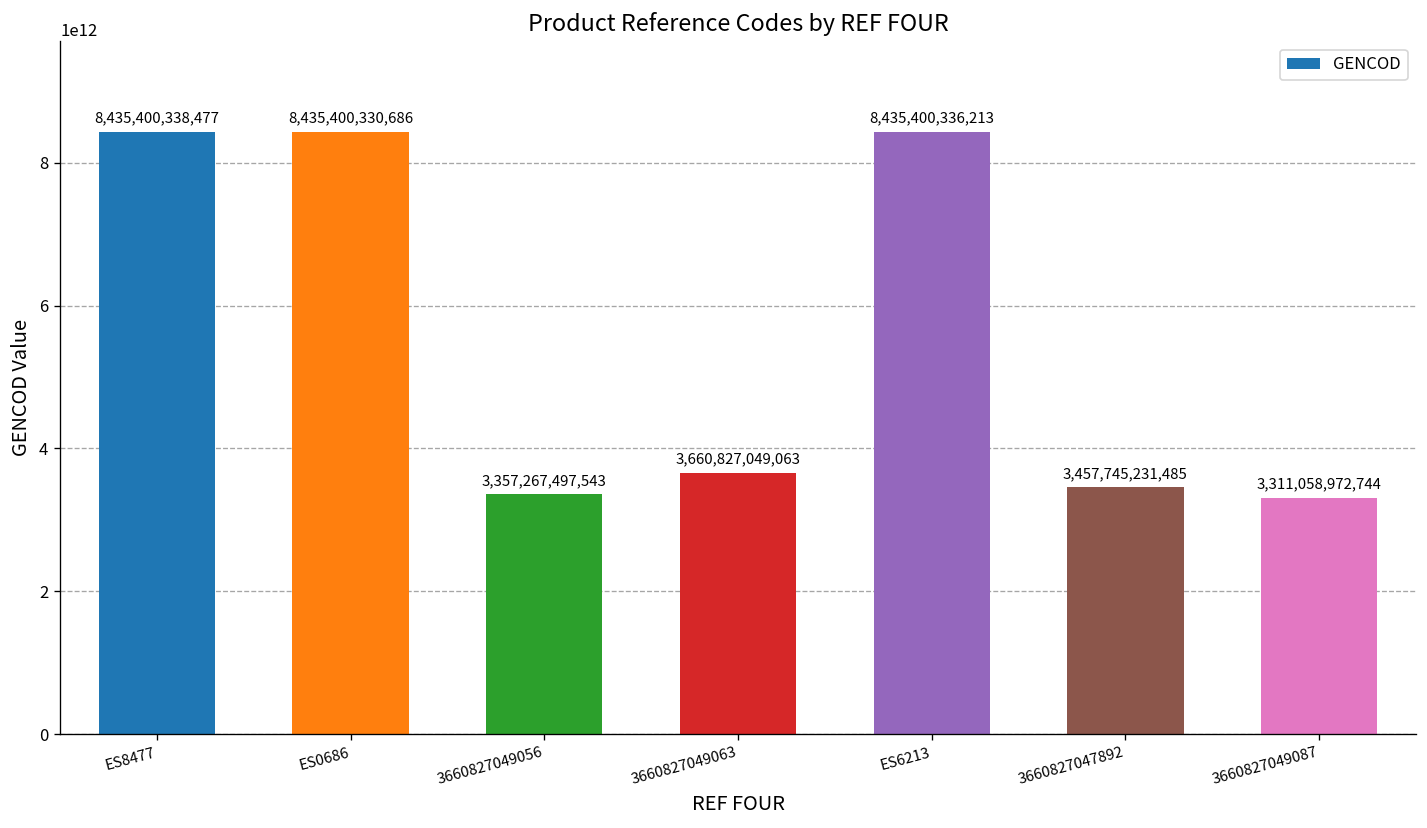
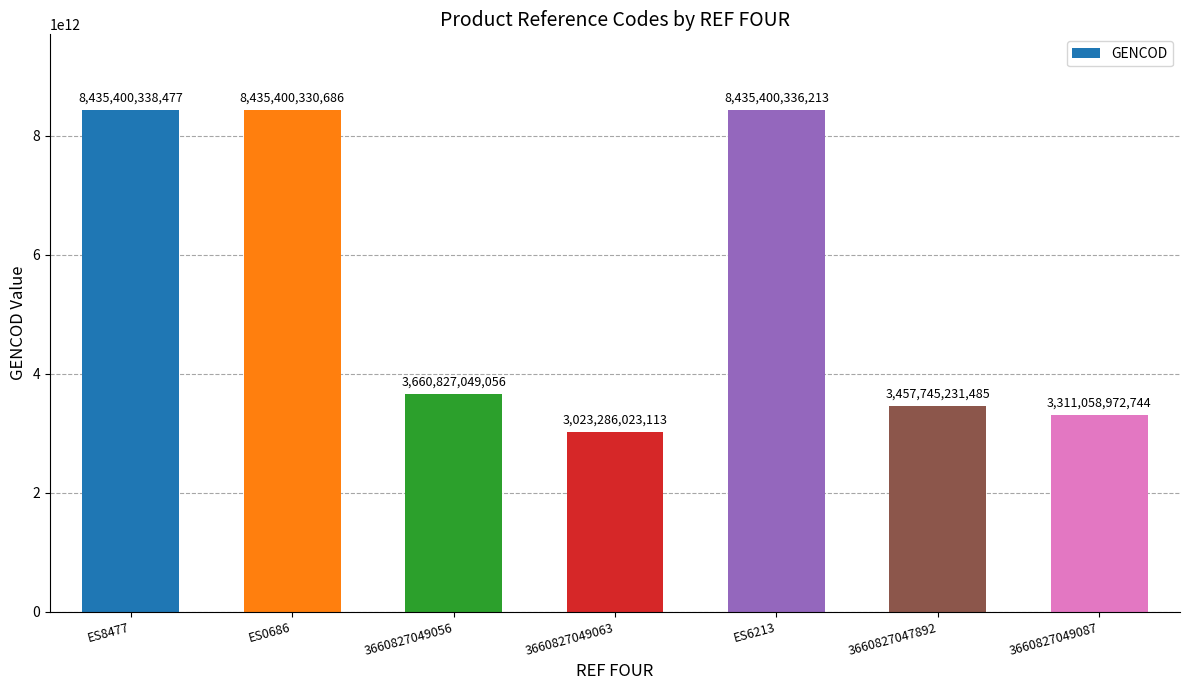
  {
    "ES8477": "8,435,400,338,477",
    "ES0686": "8,435,400,330,686",
-   "3660827049056": "3,357,267,497,543",
-   "3660827049063": "3,660,827,049,063",
+   "3660827049056": "3,660,827,049,056",
+   "3660827049063": "3,023,286,023,113",
    "ES6213": "8,435,400,336,213",
    "3660827047892": "3,457,745,231,485",
    "3660827049087": "3,311,058,972,744"
  }
